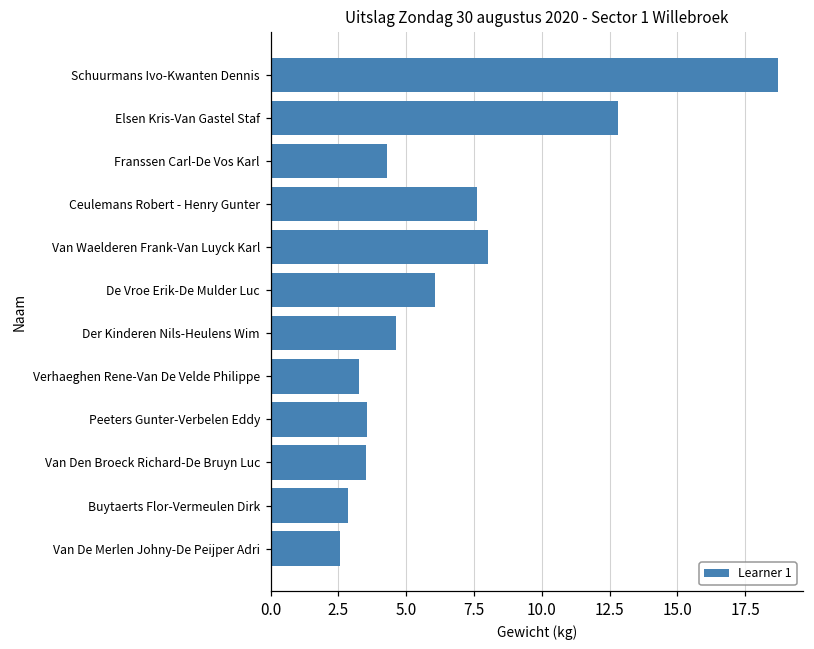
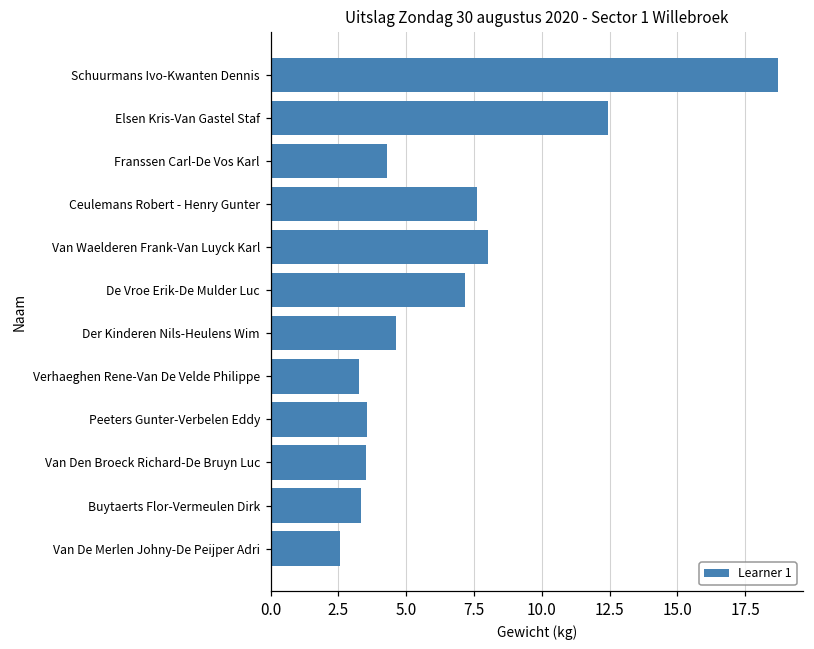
  {
    "Schuurmans Ivo-Kwanten Dennis": 18.7,
-   "Elsen Kris-Van Gastel Staf": 12.8,
+   "Elsen Kris-Van Gastel Staf": 12.4,
    "Franssen Carl-De Vos Karl": 4.3,
    "Ceulemans Robert - Henry Gunter": 7.6,
    "Van Waelderen Frank-Van Luyck Karl": 8.0,
-   "De Vroe Erik-De Mulder Luc": 6.1,
+   "De Vroe Erik-De Mulder Luc": 7.2,
    "Der Kinderen Nils-Heulens Wim": 4.6,
    "Verhaeghen Rene-Van De Velde Philippe": 3.3,
    "Peeters Gunter-Verbelen Eddy": 3.5,
    "Van Den Broeck Richard-De Bruyn Luc": 3.5,
-   "Buytaerts Flor-Vermeulen Dirk": 2.8,
+   "Buytaerts Flor-Vermeulen Dirk": 3.3,
    "Van De Merlen Johny-De Peijper Adri": 2.6
  }
